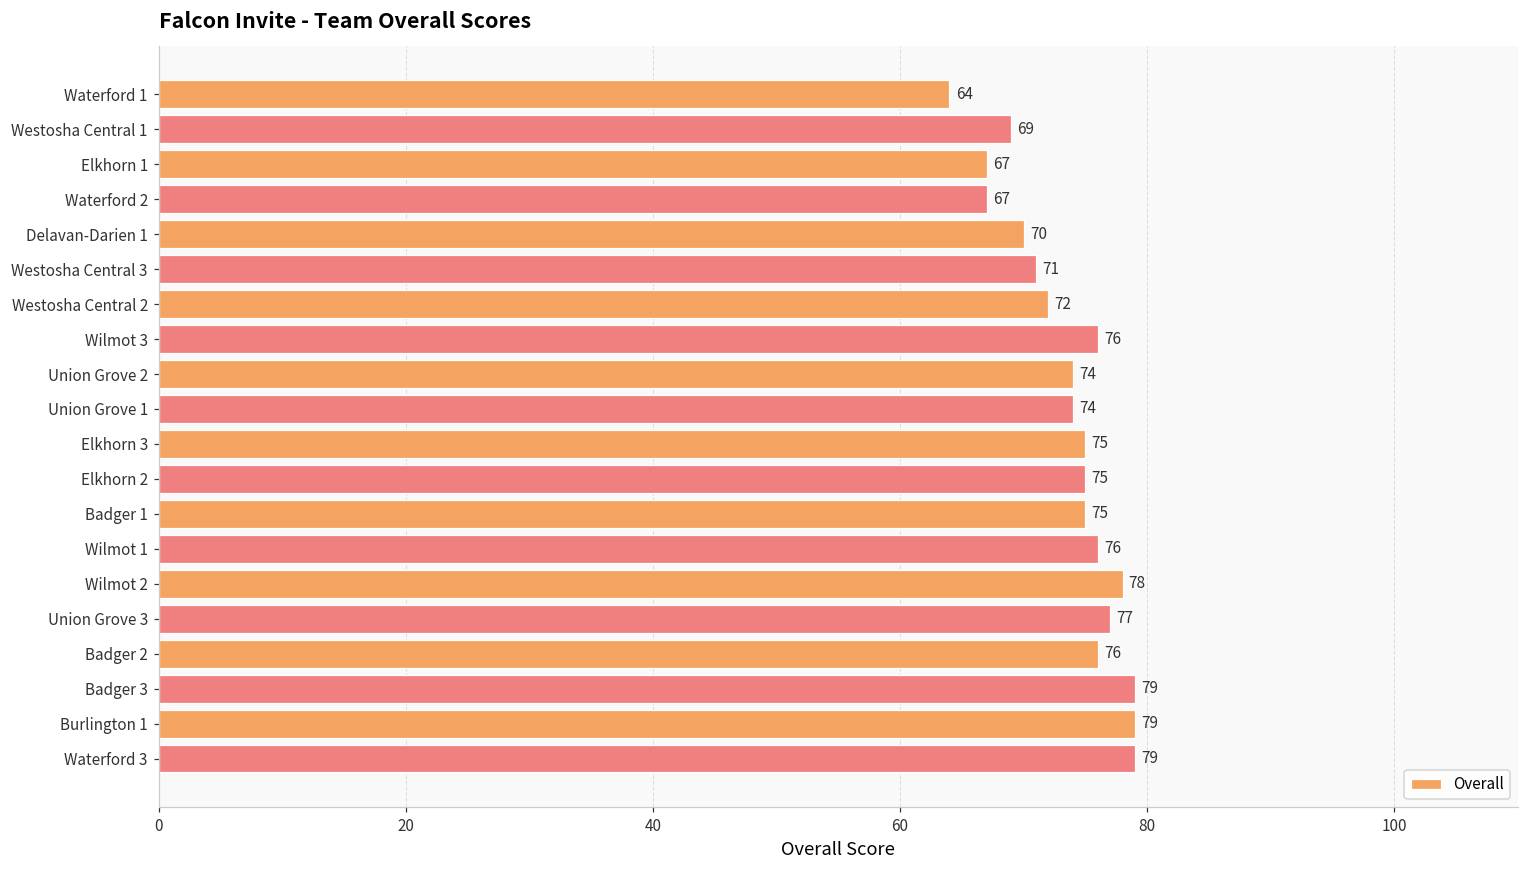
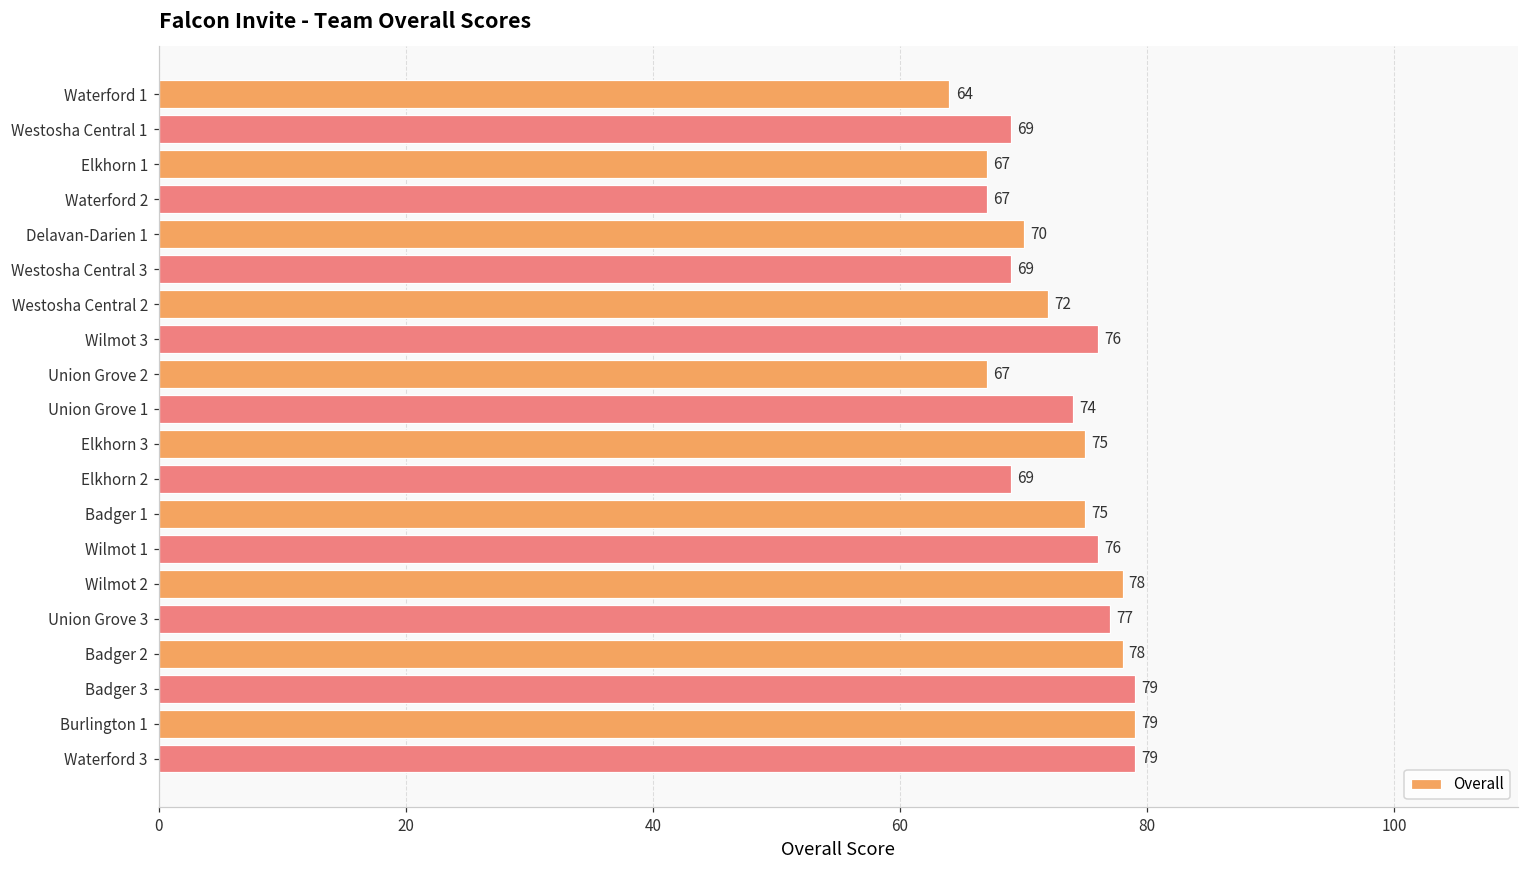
  {
    "Waterford 1": 64,
    "Westosha Central 1": 69,
    "Elkhorn 1": 67,
    "Waterford 2": 67,
    "Delavan-Darien 1": 70,
-   "Westosha Central 3": 71,
+   "Westosha Central 3": 69,
    "Westosha Central 2": 72,
    "Wilmot 3": 76,
-   "Union Grove 2": 74,
+   "Union Grove 2": 67,
    "Union Grove 1": 74,
    "Elkhorn 3": 75,
-   "Elkhorn 2": 75,
+   "Elkhorn 2": 69,
    "Badger 1": 75,
    "Wilmot 1": 76,
    "Wilmot 2": 78,
    "Union Grove 3": 77,
-   "Badger 2": 76,
+   "Badger 2": 78,
    "Badger 3": 79,
    "Burlington 1": 79,
    "Waterford 3": 79
  }
